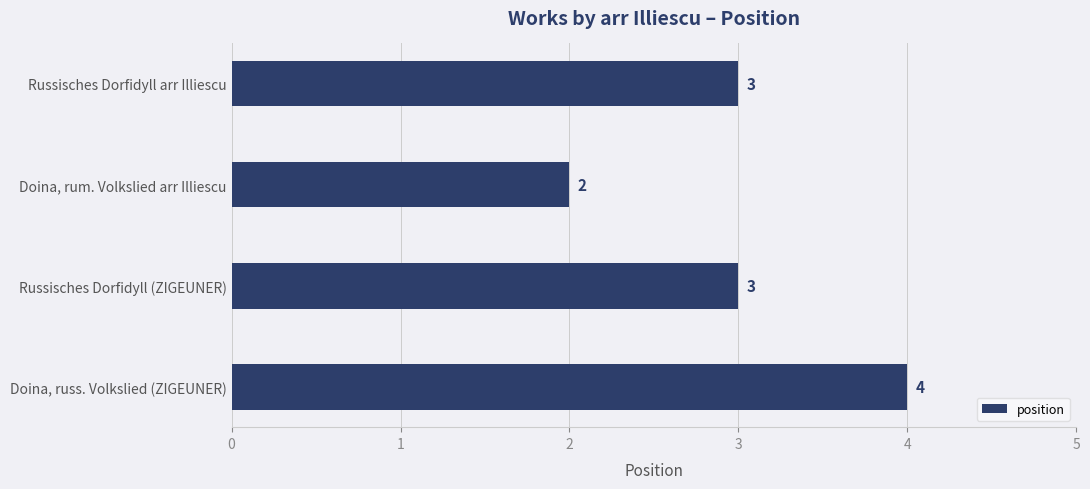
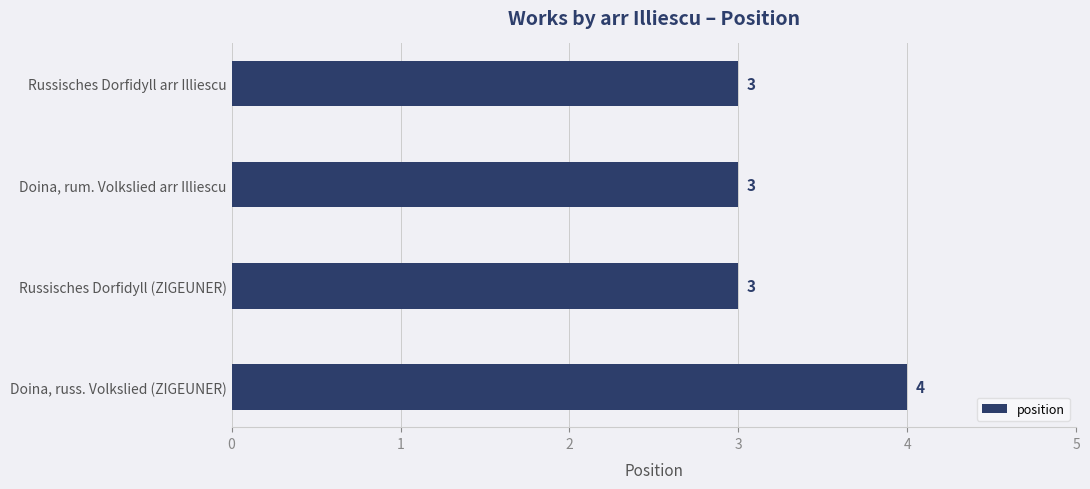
  {
    "Russisches Dorfidyll arr Illiescu": 3,
-   "Doina, rum. Volkslied arr Illiescu": 2,
+   "Doina, rum. Volkslied arr Illiescu": 3,
    "Russisches Dorfidyll (ZIGEUNER)": 3,
    "Doina, russ. Volkslied (ZIGEUNER)": 4
  }
